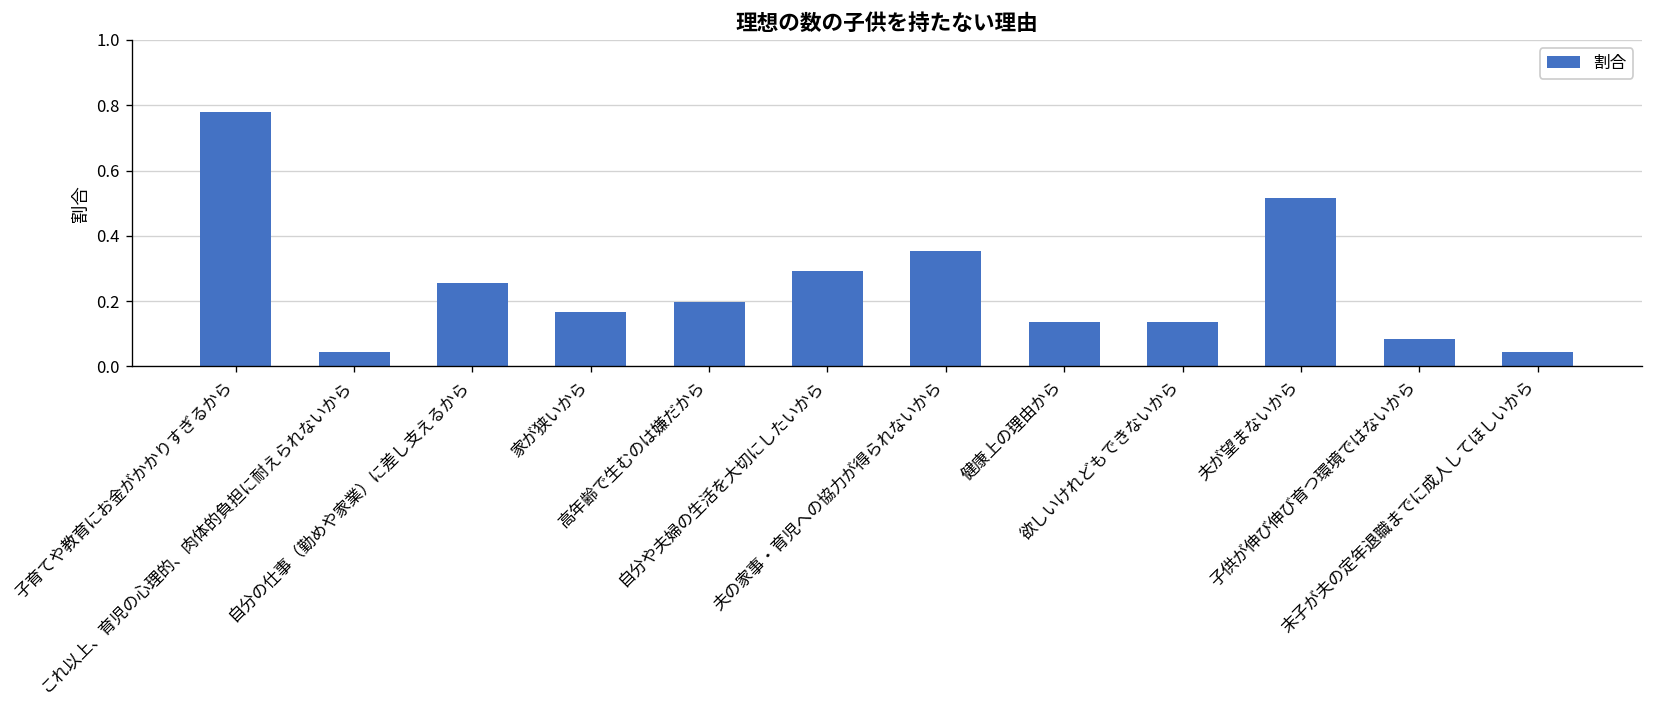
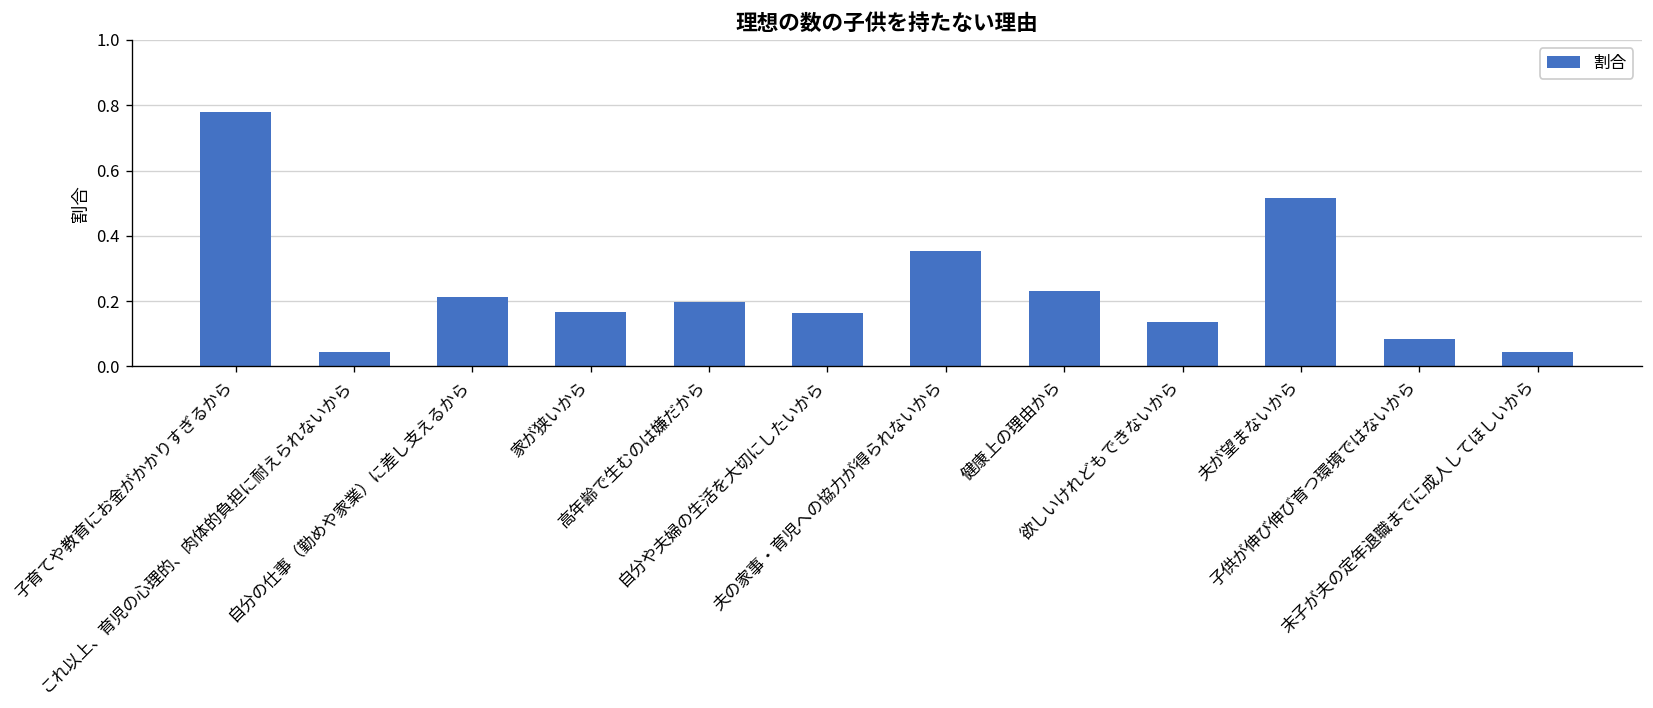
  {
    "子育てや教育にお金がかかりすぎるから": 0.78,
    "これ以上、育児の心理的、肉体的負担に耐えられないから": 0.05,
-   "自分の仕事（勤めや家業）に差し支えるから": 0.26,
+   "自分の仕事（勤めや家業）に差し支えるから": 0.21,
    "家が狭いから": 0.17,
    "高年齢で生むのは嫌だから": 0.20,
-   "自分や夫婦の生活を大切にしたいから": 0.29,
+   "自分や夫婦の生活を大切にしたいから": 0.16,
    "夫の家事・育児への協力が得られないから": 0.35,
-   "健康上の理由から": 0.14,
+   "健康上の理由から": 0.23,
    "欲しいけれどもできないから": 0.14,
    "夫が望まないから": 0.52,
    "子供が伸び伸び育つ環境ではないから": 0.09,
    "末子が夫の定年退職までに成人してほしいから": 0.04
  }
